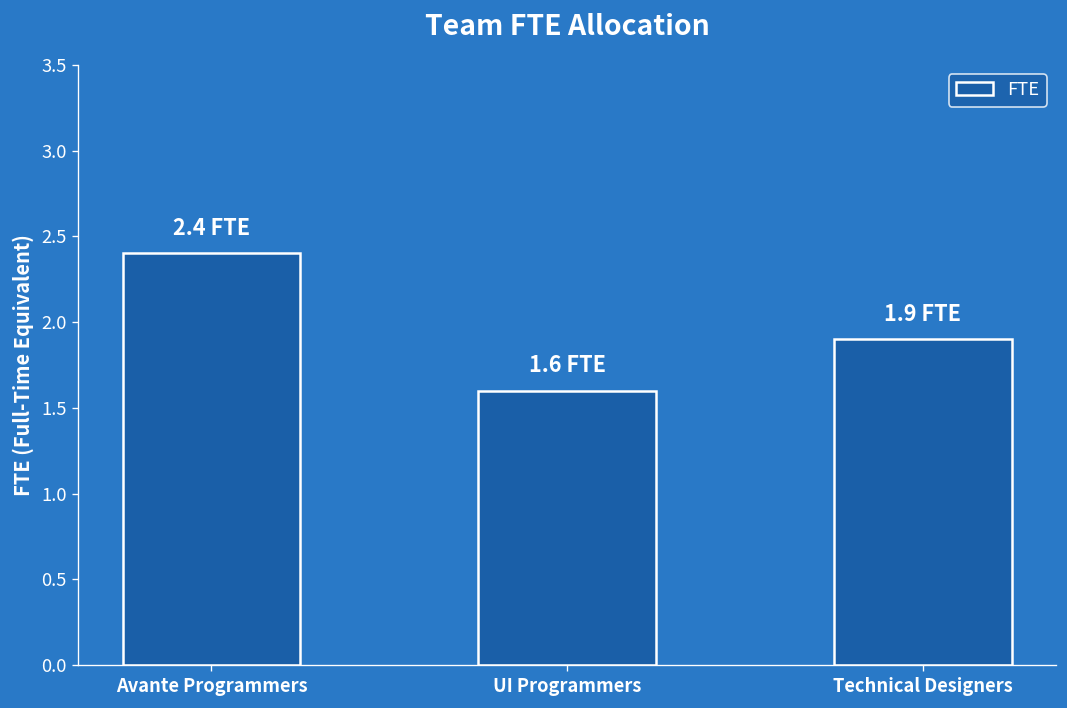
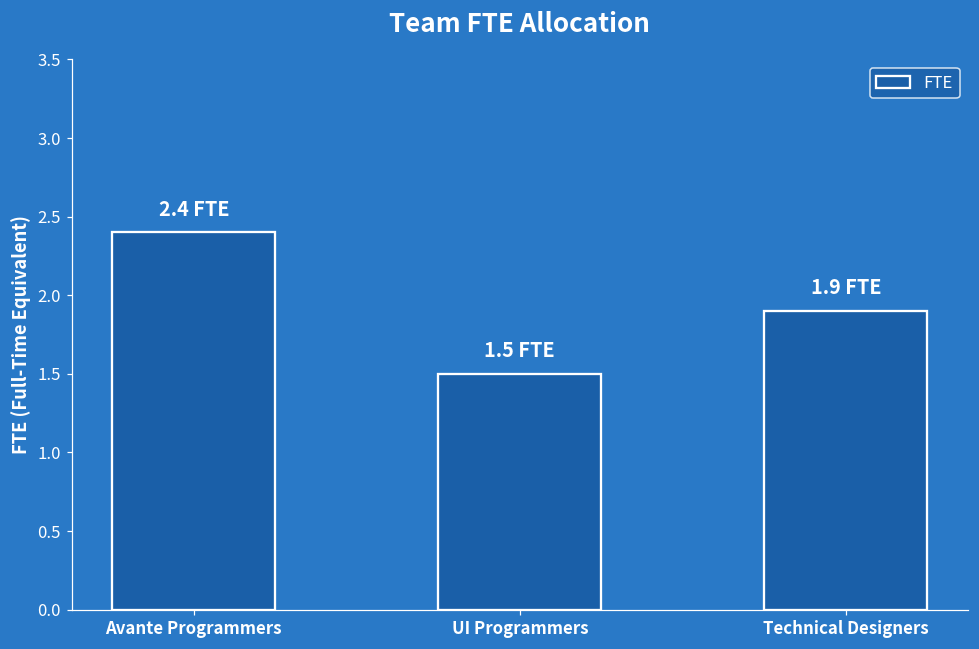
  {
    "Avante Programmers": 2.4,
-   "UI Programmers": 1.6,
+   "UI Programmers": 1.5,
    "Technical Designers": 1.9
  }
